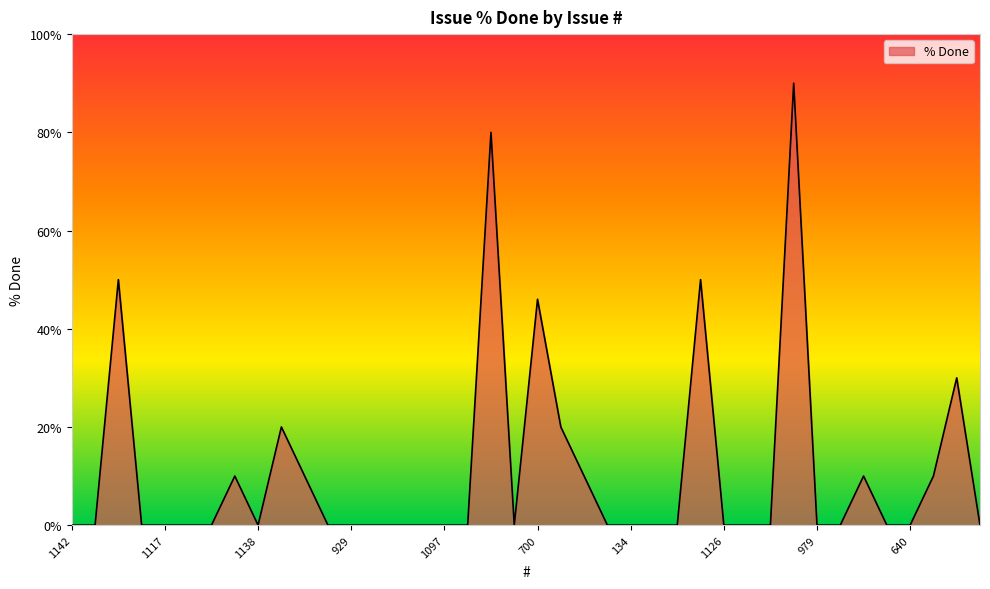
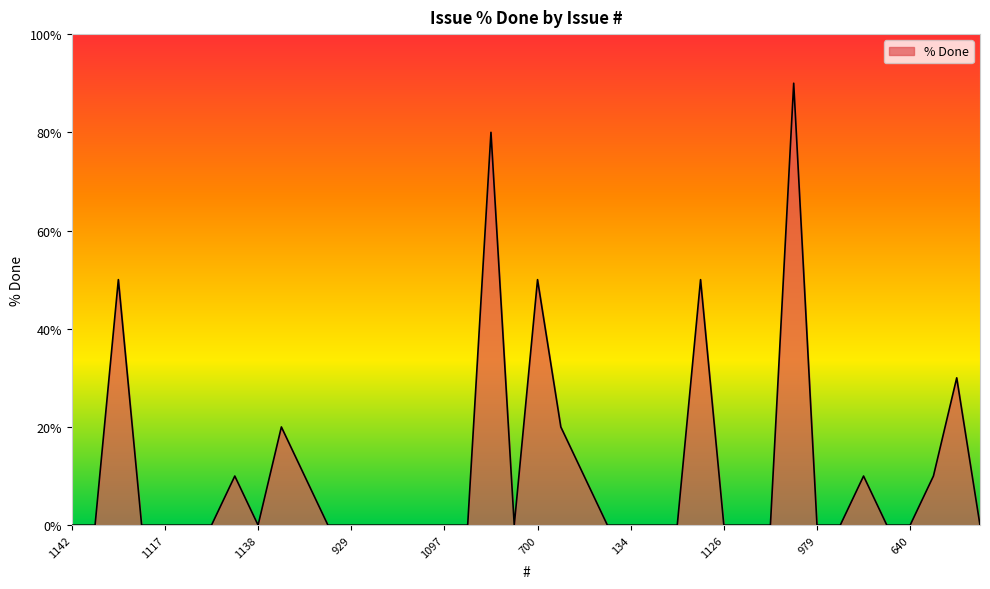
  {
    "1142": "0%",
    "1117": "0%",
    "1138": "0%",
    "929": "0%",
    "1097": "0%",
-   "700": "46%",
+   "700": "50%",
    "134": "0%",
    "1126": "0%",
    "979": "0%",
    "640": "0%"
  }
